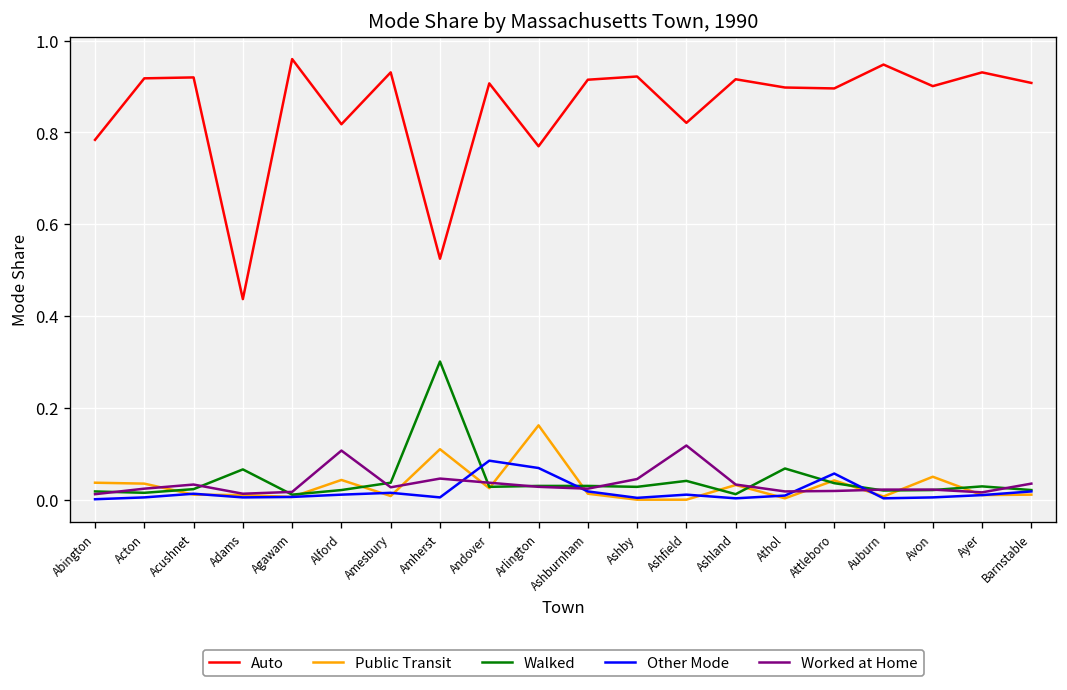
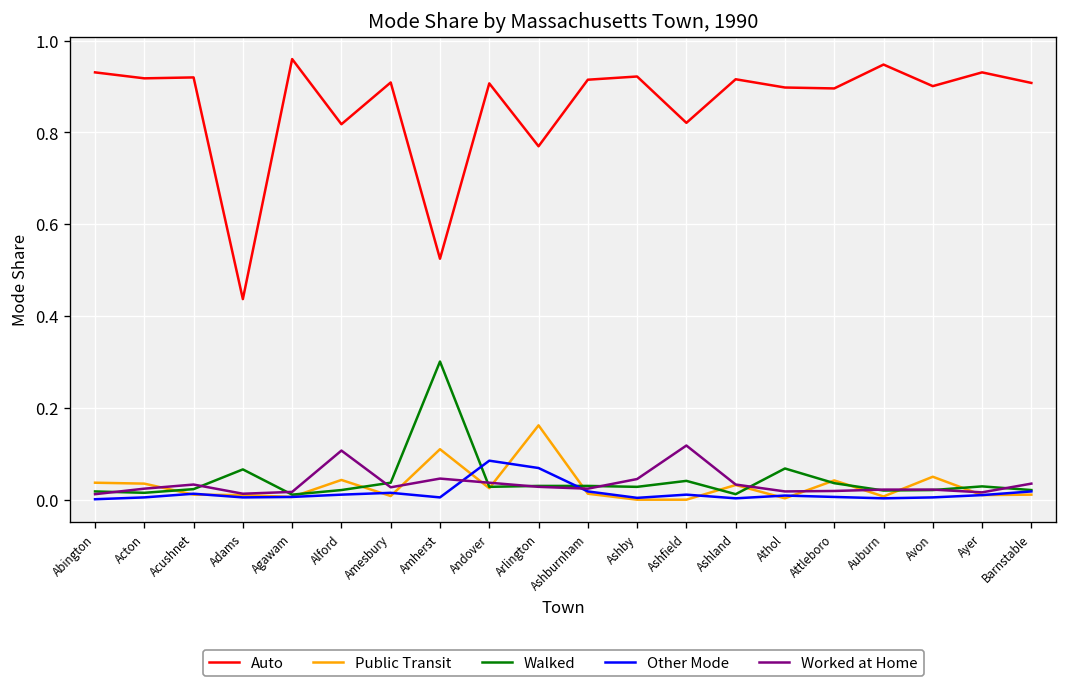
  {
    "Auto": {
-     "Abington": 0.78,
+     "Abington": 0.93,
      "Acton": 0.92,
      "Acushnet": 0.92,
      "Adams": 0.44,
      "Agawam": 0.96,
      "Alford": 0.82,
-     "Amesbury": 0.93,
+     "Amesbury": 0.91,
      "Amherst": 0.53,
      "Andover": 0.91,
      "Arlington": 0.77,
      "Ashburnham": 0.92,
      "Ashby": 0.92,
      "Ashfield": 0.82,
      "Ashland": 0.92,
      "Athol": 0.90,
      "Attleboro": 0.90,
      "Auburn": 0.95,
      "Avon": 0.90,
      "Ayer": 0.93,
      "Barnstable": 0.91
    },
    "Public Transit": {
      "Abington": 0.04,
      "Acton": 0.04,
      "Alford": 0.04,
      "Amesbury": 0.01,
      "Amherst": 0.11,
      "Arlington": 0.16,
      "Ashfield": 0.00,
      "Avon": 0.05,
      "Barnstable": 0.01
    },
    "Walked": {
      "Acton": 0.02,
      "Acushnet": 0.02,
      "Adams": 0.07,
      "Alford": 0.02,
      "Amesbury": 0.04,
      "Amherst": 0.30,
      "Ashby": 0.03,
      "Ashfield": 0.04,
      "Ashland": 0.01,
      "Athol": 0.07,
      "Ayer": 0.03
    },
    "Other Mode": {
      "Abington": 0.00,
      "Acton": 0.01,
      "Alford": 0.01,
      "Amesbury": 0.02,
      "Amherst": 0.01,
      "Andover": 0.09,
      "Arlington": 0.07,
      "Ashfield": 0.01,
      "Ashland": 0.00,
-     "Attleboro": 0.06,
+     "Attleboro": 0.01,
      "Avon": 0.01
    },
    "Worked at Home": {
      "Acton": 0.02,
      "Acushnet": 0.03,
      "Alford": 0.11,
      "Amesbury": 0.03,
      "Amherst": 0.05,
      "Andover": 0.04,
      "Ashby": 0.05,
      "Ashfield": 0.12,
      "Athol": 0.02,
      "Attleboro": 0.02,
      "Barnstable": 0.04
    }
  }
